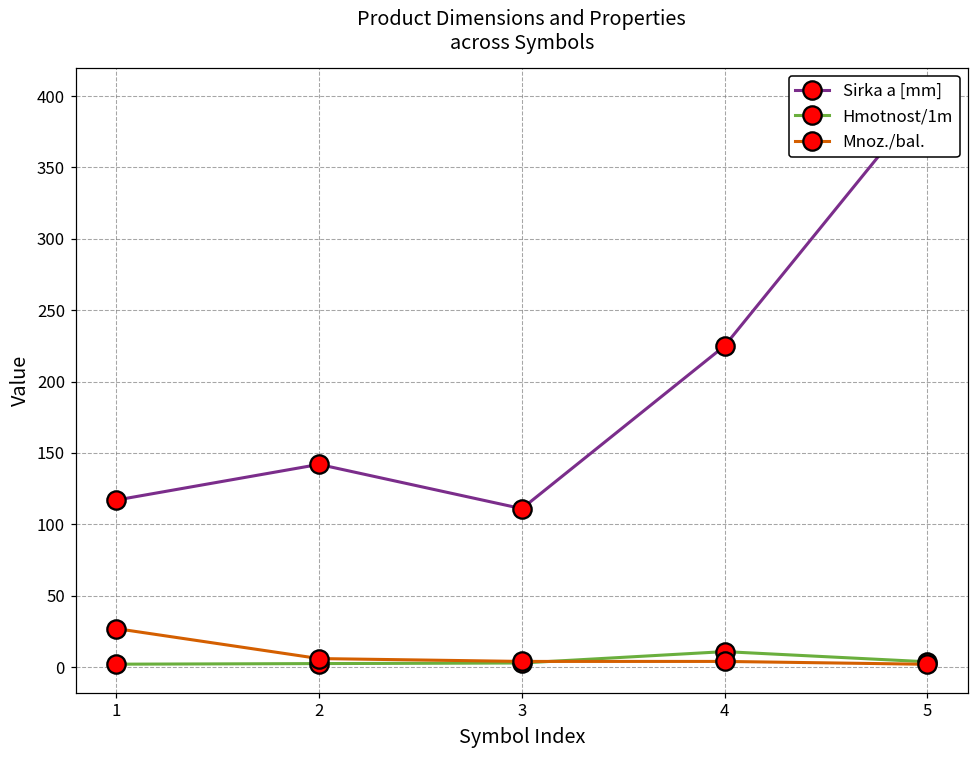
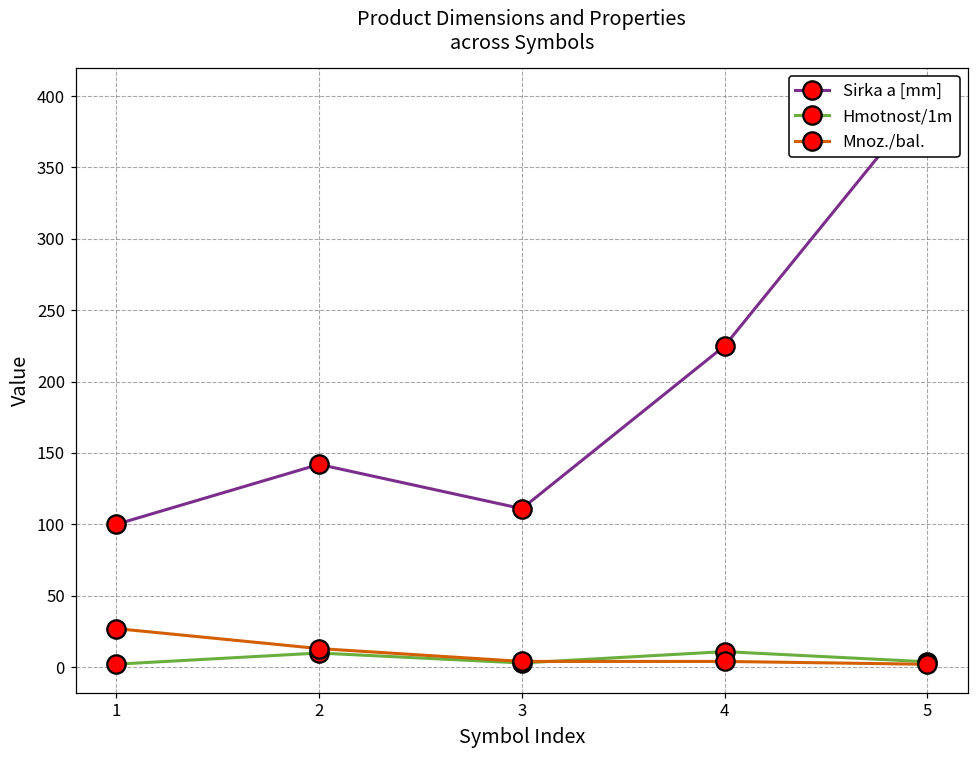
  {
    "Sirka a [mm]": {
-     "1": 117,
+     "1": 100,
      "2": 142,
      "3": 111,
      "4": 225
    },
    "Hmotnost/1m": {
      "1": 2,
-     "2": 2,
+     "2": 10,
      "4": 11
    },
    "Mnoz./bal.": {
      "1": 27,
-     "2": 6,
+     "2": 13,
      "4": 4
    }
  }
